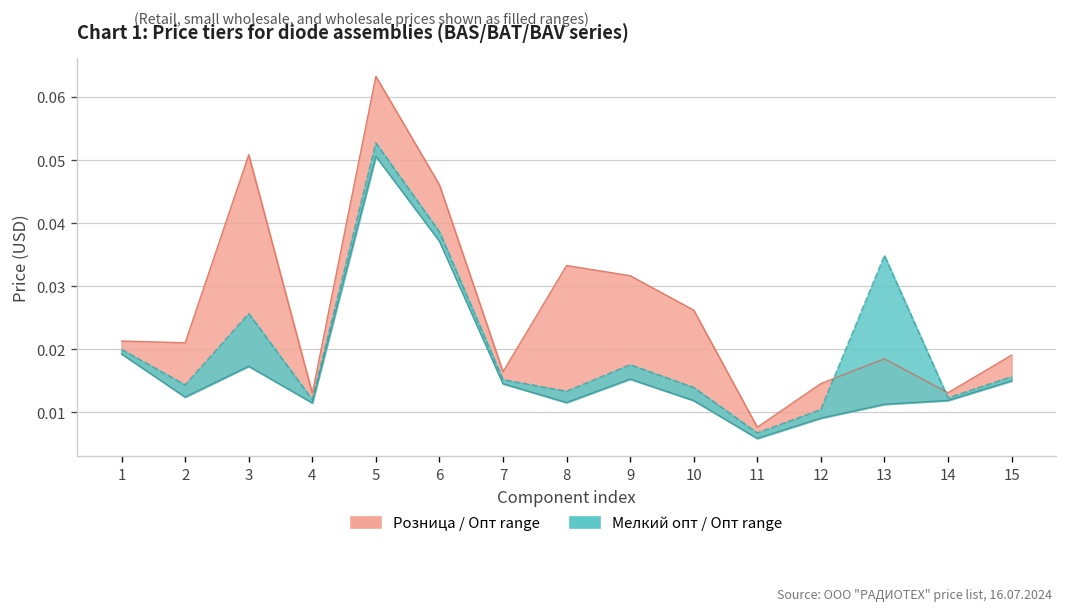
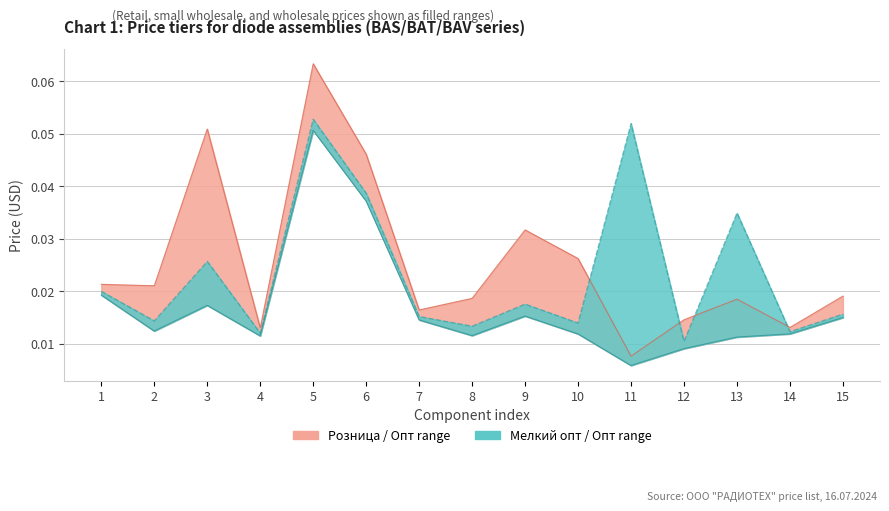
  {
    "Розница / Опт range": {
      "1": 0.021,
      "2": 0.021,
      "3": 0.051,
      "4": 0.013,
      "5": 0.063,
      "6": 0.046,
      "7": 0.016,
-     "8": 0.033,
+     "8": 0.019,
      "9": 0.032,
      "10": 0.026,
      "11": 0.008,
      "12": 0.015,
      "13": 0.018,
      "14": 0.013,
      "15": 0.019
    },
    "Мелкий опт / Опт range": {
      "1": 0.020,
      "2": 0.014,
      "3": 0.026,
      "4": 0.012,
      "5": 0.053,
      "6": 0.039,
      "7": 0.015,
      "8": 0.013,
      "9": 0.018,
      "10": 0.014,
-     "11": 0.007,
+     "11": 0.052,
      "12": 0.010,
      "13": 0.035,
      "15": 0.016
    }
  }
